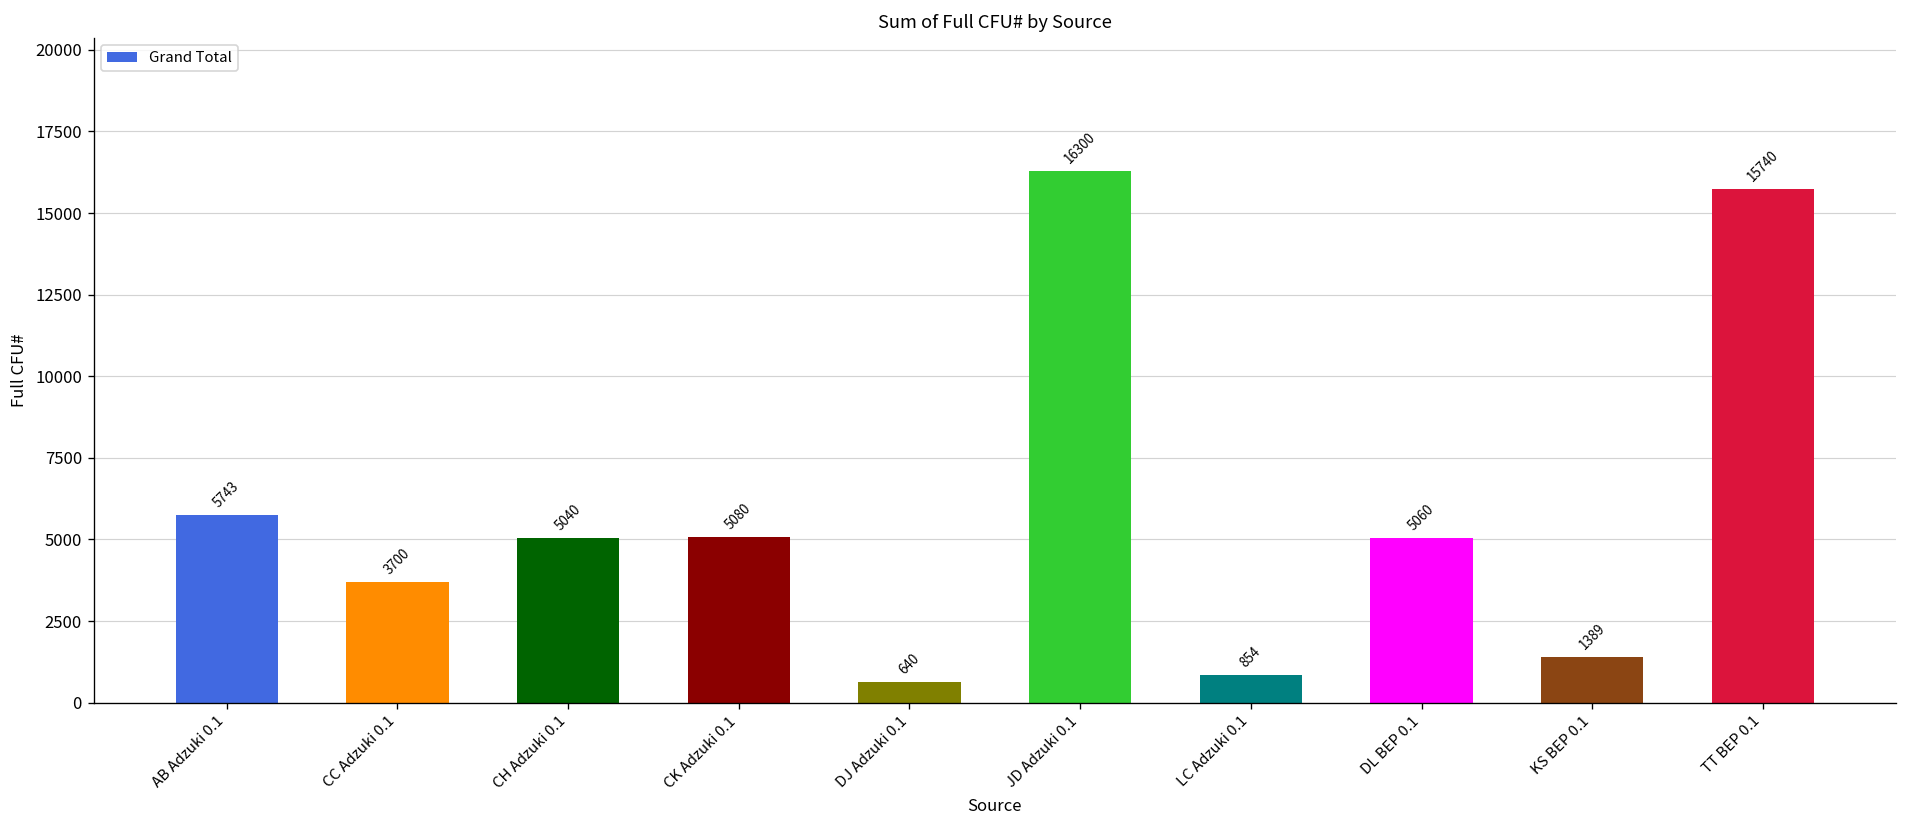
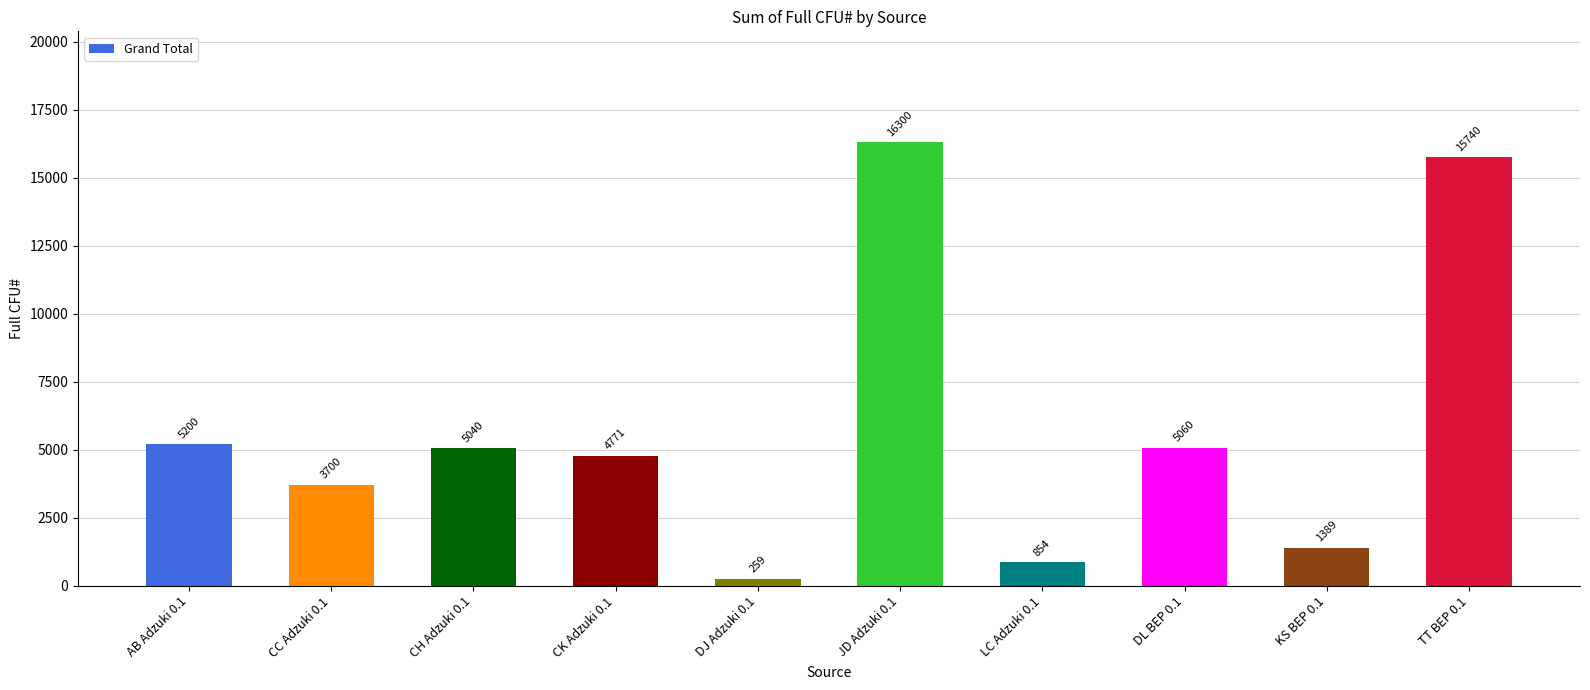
  {
-   "AB Adzuki 0.1": 5743,
+   "AB Adzuki 0.1": 5200,
    "CC Adzuki 0.1": 3700,
    "CH Adzuki 0.1": 5040,
-   "CK Adzuki 0.1": 5080,
-   "DJ Adzuki 0.1": 640,
+   "CK Adzuki 0.1": 4771,
+   "DJ Adzuki 0.1": 259,
    "JD Adzuki 0.1": 16300,
    "LC Adzuki 0.1": 854,
    "DL BEP 0.1": 5060,
    "KS BEP 0.1": 1389,
    "TT BEP 0.1": 15740
  }
